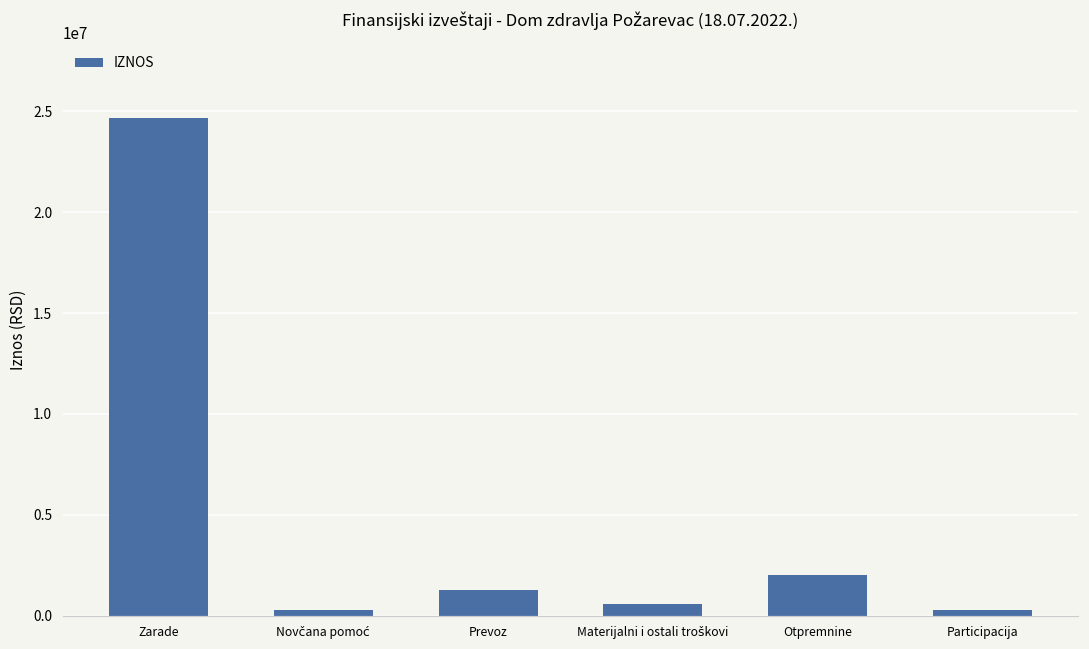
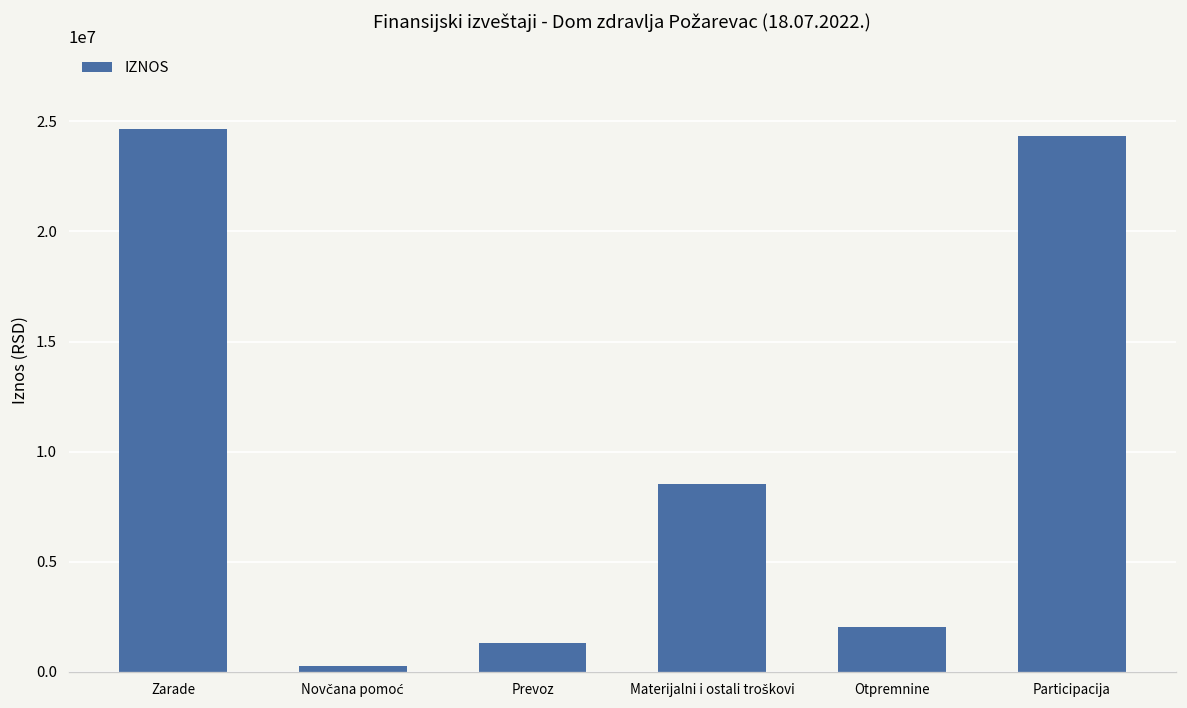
  {
    "Zarade": 24600000,
    "Novčana pomoć": 300000,
    "Prevoz": 1300000,
-   "Materijalni i ostali troškovi": 600000,
+   "Materijalni i ostali troškovi": 8500000,
    "Otpremnine": 2000000,
-   "Participacija": 300000
+   "Participacija": 24400000
  }
